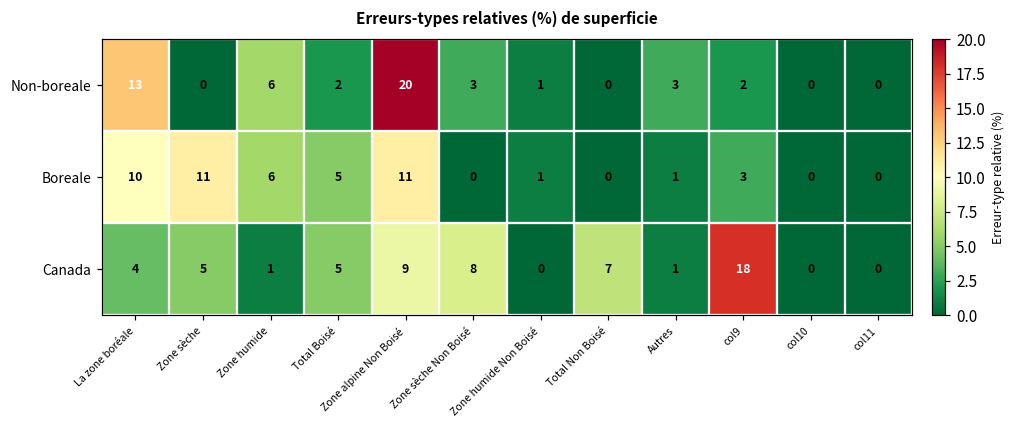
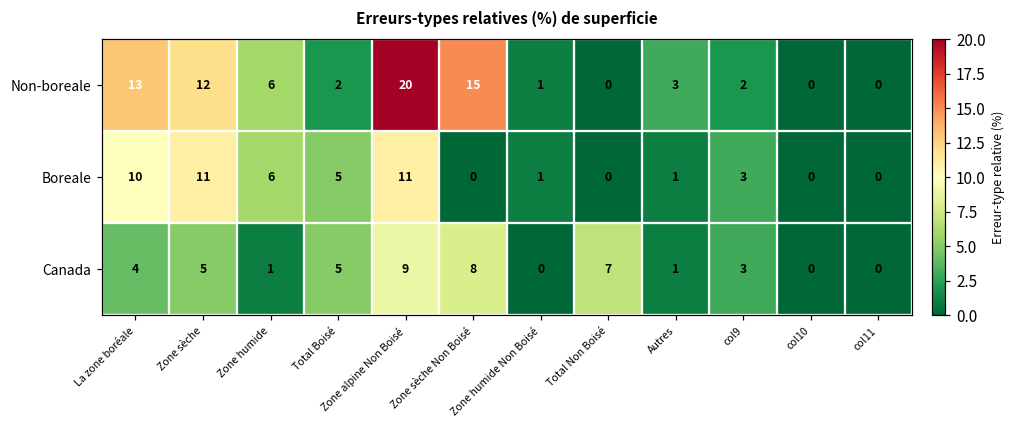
  {
    "Non-boreale": {
      "La zone boréale": 13,
-     "Zone sèche": 0,
+     "Zone sèche": 12,
      "Zone humide": 6,
      "Total Boisé": 2,
      "Zone alpine Non Boisé": 20,
-     "Zone sèche Non Boisé": 3,
+     "Zone sèche Non Boisé": 15,
      "Zone humide Non Boisé": 1,
      "Total Non Boisé": 0,
      "Autres": 3,
      "col9": 2,
      "col10": 0,
      "col11": 0
    },
    "Boreale": {
      "La zone boréale": 10,
      "Zone sèche": 11,
      "Zone humide": 6,
      "Total Boisé": 5,
      "Zone alpine Non Boisé": 11,
      "Zone sèche Non Boisé": 0,
      "Zone humide Non Boisé": 1,
      "Total Non Boisé": 0,
      "Autres": 1,
      "col9": 3,
      "col10": 0,
      "col11": 0
    },
    "Canada": {
      "La zone boréale": 4,
      "Zone sèche": 5,
      "Zone humide": 1,
      "Total Boisé": 5,
      "Zone alpine Non Boisé": 9,
      "Zone sèche Non Boisé": 8,
      "Zone humide Non Boisé": 0,
      "Total Non Boisé": 7,
      "Autres": 1,
-     "col9": 18,
+     "col9": 3,
      "col10": 0,
      "col11": 0
    }
  }
